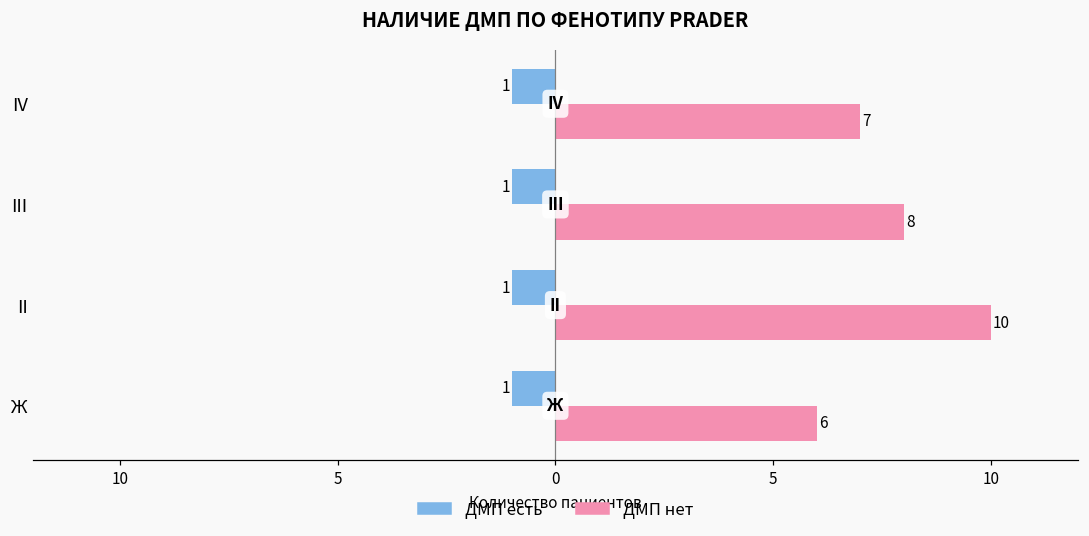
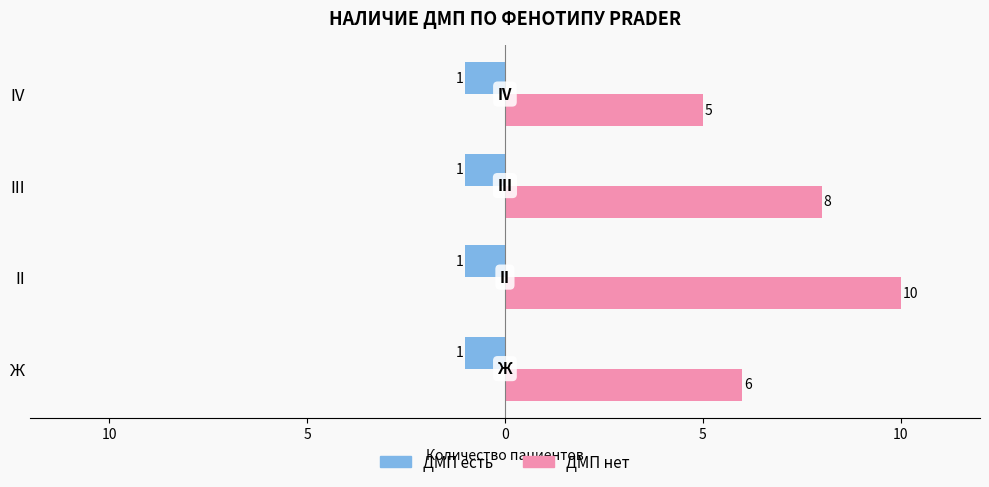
  {
    "ДМП нет": {
-     "IV": 7,
+     "IV": 5,
      "III": 8,
      "II": 10,
      "Ж": 6
    }
  }
